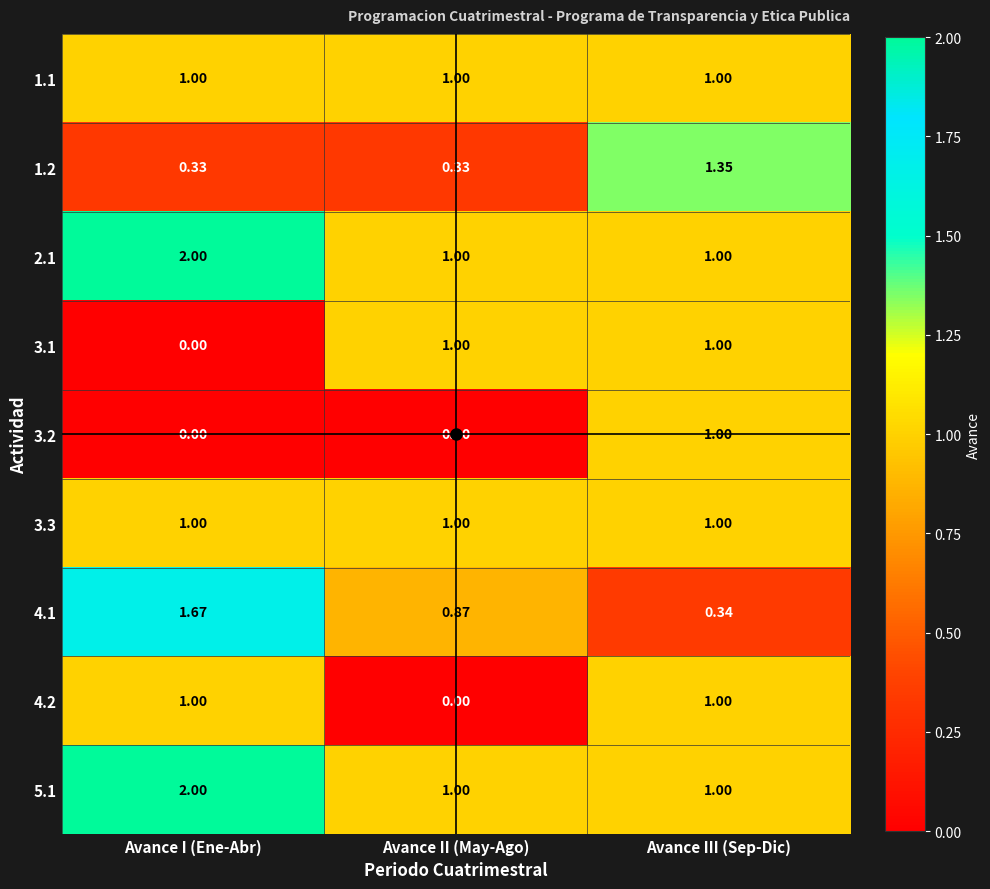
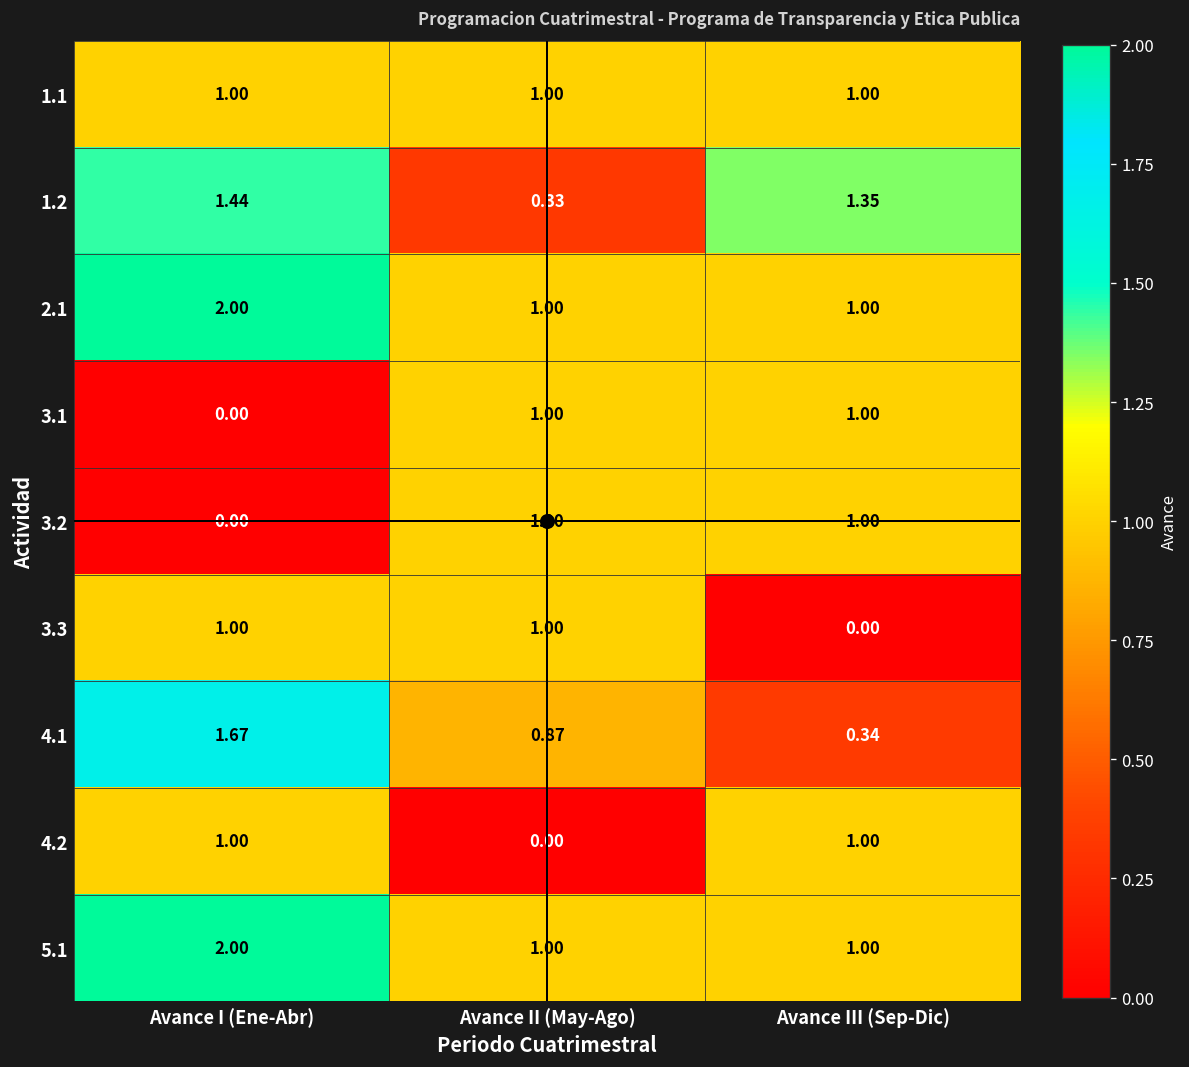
  {
    "1.1": {
      "Avance I (Ene-Abr)": 1.00,
      "Avance II (May-Ago)": 1.00,
      "Avance III (Sep-Dic)": 1.00
    },
    "1.2": {
-     "Avance I (Ene-Abr)": 0.33,
+     "Avance I (Ene-Abr)": 1.44,
      "Avance II (May-Ago)": 0.33,
      "Avance III (Sep-Dic)": 1.35
    },
    "2.1": {
      "Avance I (Ene-Abr)": 2.00,
      "Avance II (May-Ago)": 1.00,
      "Avance III (Sep-Dic)": 1.00
    },
    "3.1": {
      "Avance I (Ene-Abr)": 0.00,
      "Avance II (May-Ago)": 1.00,
      "Avance III (Sep-Dic)": 1.00
    },
    "3.2": {
      "Avance I (Ene-Abr)": 0.00,
-     "Avance II (May-Ago)": 0.00,
+     "Avance II (May-Ago)": 1.00,
      "Avance III (Sep-Dic)": 1.00
    },
    "3.3": {
      "Avance I (Ene-Abr)": 1.00,
      "Avance II (May-Ago)": 1.00,
-     "Avance III (Sep-Dic)": 1.00
+     "Avance III (Sep-Dic)": 0.00
    },
    "4.1": {
      "Avance I (Ene-Abr)": 1.67,
      "Avance II (May-Ago)": 0.87,
      "Avance III (Sep-Dic)": 0.34
    },
    "4.2": {
      "Avance I (Ene-Abr)": 1.00,
      "Avance II (May-Ago)": 0.00,
      "Avance III (Sep-Dic)": 1.00
    },
    "5.1": {
      "Avance I (Ene-Abr)": 2.00,
      "Avance II (May-Ago)": 1.00,
      "Avance III (Sep-Dic)": 1.00
    }
  }
